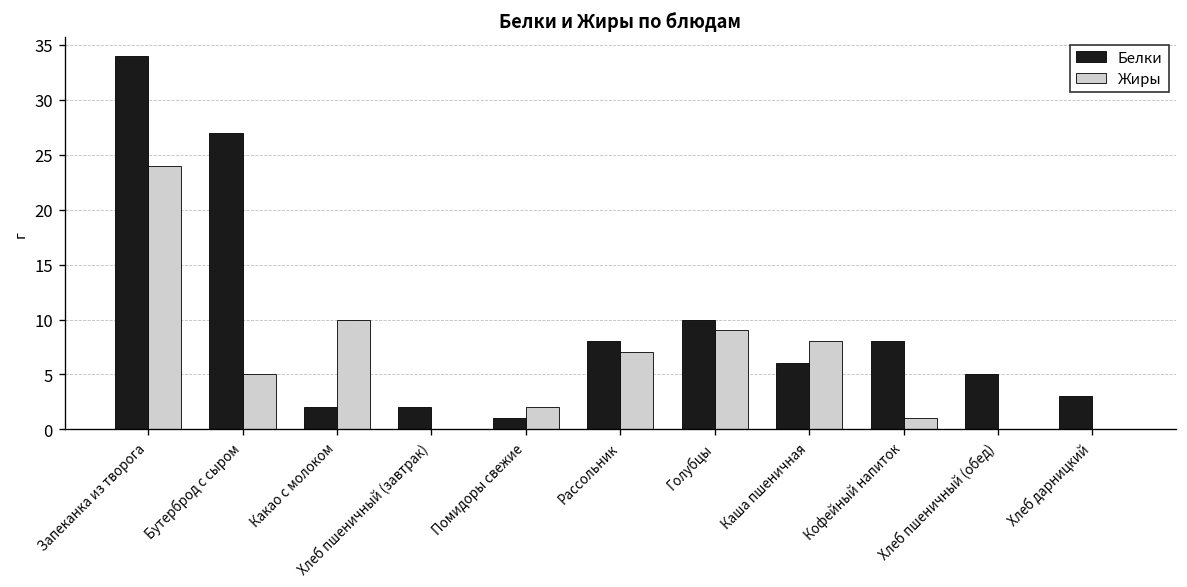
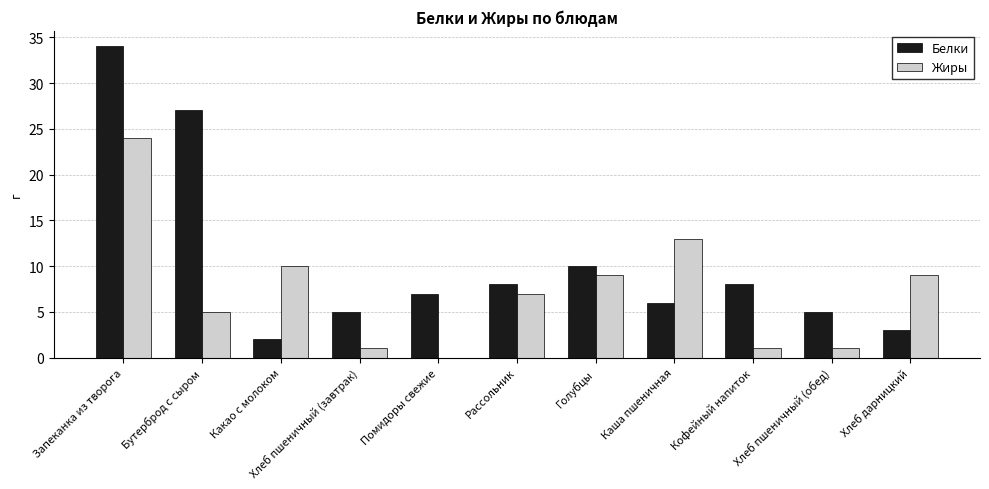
  {
    "Белки": {
      "Запеканка из творога": 34,
      "Бутерброд с сыром": 27,
      "Какао с молоком": 2,
-     "Хлеб пшеничный (завтрак)": 2,
-     "Помидоры свежие": 1,
+     "Хлеб пшеничный (завтрак)": 5,
+     "Помидоры свежие": 7,
      "Рассольник": 8,
      "Голубцы": 10,
      "Каша пшеничная": 6,
      "Кофейный напиток": 8,
      "Хлеб пшеничный (обед)": 5,
      "Хлеб дарницкий": 3
    },
    "Жиры": {
      "Запеканка из творога": 24,
      "Бутерброд с сыром": 5,
      "Какао с молоком": 10,
-     "Хлеб пшеничный (завтрак)": 0,
-     "Помидоры свежие": 2,
+     "Хлеб пшеничный (завтрак)": 1,
+     "Помидоры свежие": 0,
      "Рассольник": 7,
      "Голубцы": 9,
-     "Каша пшеничная": 8,
+     "Каша пшеничная": 13,
      "Кофейный напиток": 1,
-     "Хлеб пшеничный (обед)": 0,
-     "Хлеб дарницкий": 0
+     "Хлеб пшеничный (обед)": 1,
+     "Хлеб дарницкий": 9
    }
  }
